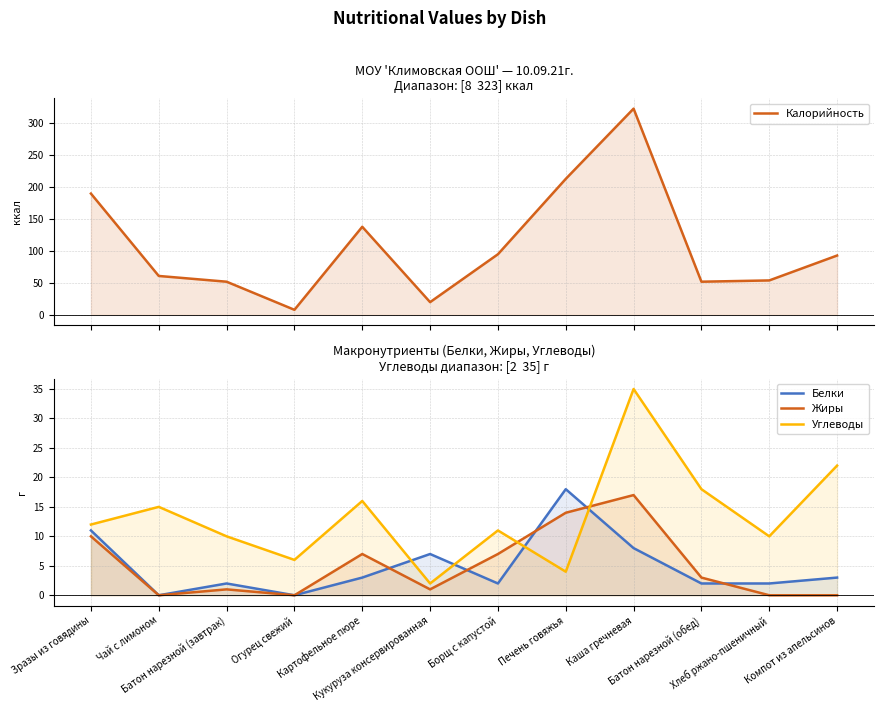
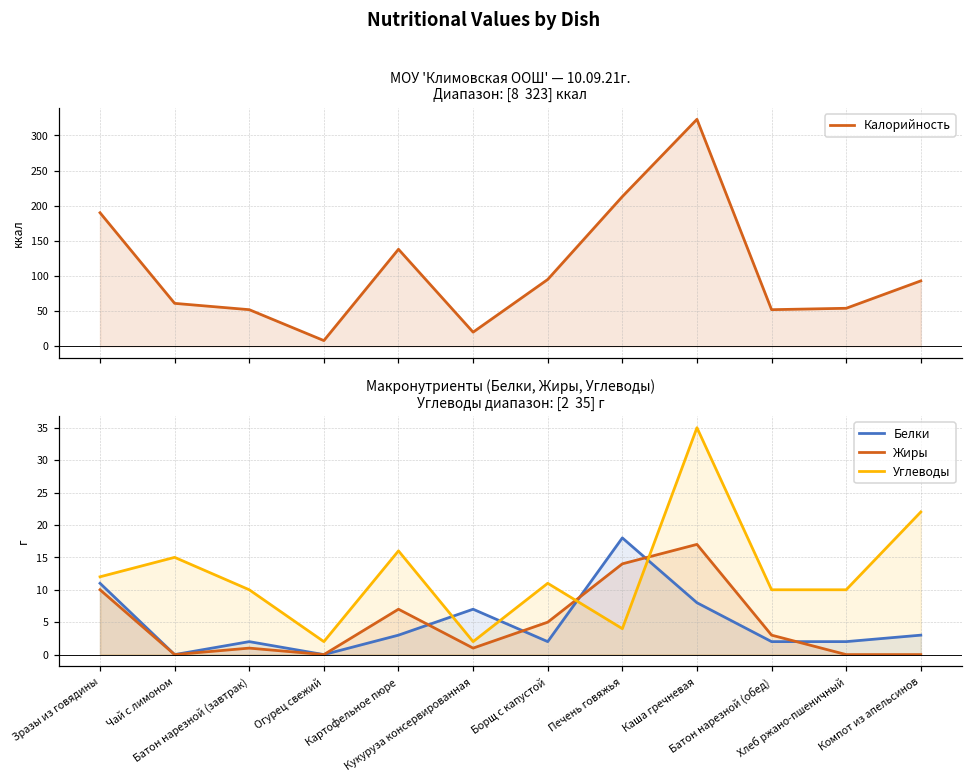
  {
    "Макронутриенты (Белки, Жиры, Углеводы) Углеводы диапазон: [2 35] г": {
      "Белки": {
        "Зразы из говядины": 11,
        "Батон нарезной (завтрак)": 2,
        "Картофельное пюре": 3,
        "Кукуруза консервированная": 7,
        "Борщ с капустой": 2,
        "Печень говяжья": 18,
        "Каша гречневая": 8,
        "Батон нарезной (обед)": 2,
        "Хлеб ржано-пшеничный": 2,
        "Компот из апельсинов": 3
      },
      "Жиры": {
        "Зразы из говядины": 10,
        "Батон нарезной (завтрак)": 1,
        "Картофельное пюре": 7,
        "Кукуруза консервированная": 1,
-       "Борщ с капустой": 7,
+       "Борщ с капустой": 5,
        "Печень говяжья": 14,
        "Каша гречневая": 17,
        "Батон нарезной (обед)": 3,
        "Хлеб ржано-пшеничный": 0,
        "Компот из апельсинов": 0
      },
      "Углеводы": {
        "Зразы из говядины": 12,
        "Чай с лимоном": 15,
        "Батон нарезной (завтрак)": 10,
-       "Огурец свежий": 6,
+       "Огурец свежий": 2,
        "Картофельное пюре": 16,
        "Кукуруза консервированная": 2,
        "Борщ с капустой": 11,
        "Печень говяжья": 4,
        "Каша гречневая": 35,
-       "Батон нарезной (обед)": 18,
+       "Батон нарезной (обед)": 10,
        "Хлеб ржано-пшеничный": 10,
        "Компот из апельсинов": 22
      }
    }
  }
